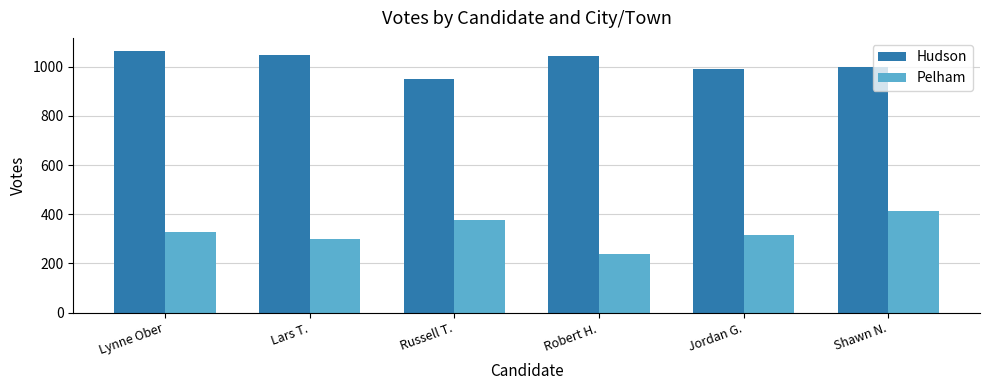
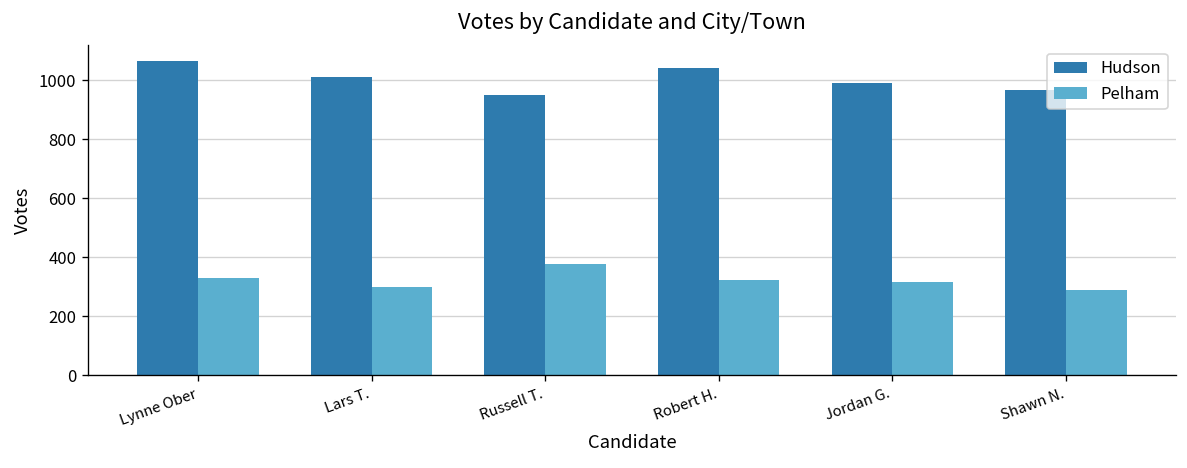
  {
    "Hudson": {
      "Lynne Ober": 1060,
-     "Lars T.": 1050,
+     "Lars T.": 1010,
      "Russell T.": 950,
      "Robert H.": 1040,
      "Jordan G.": 990,
-     "Shawn N.": 1000
+     "Shawn N.": 970
    },
    "Pelham": {
      "Lynne Ober": 330,
      "Lars T.": 300,
      "Russell T.": 380,
-     "Robert H.": 240,
+     "Robert H.": 320,
      "Jordan G.": 320,
-     "Shawn N.": 420
+     "Shawn N.": 290
    }
  }
